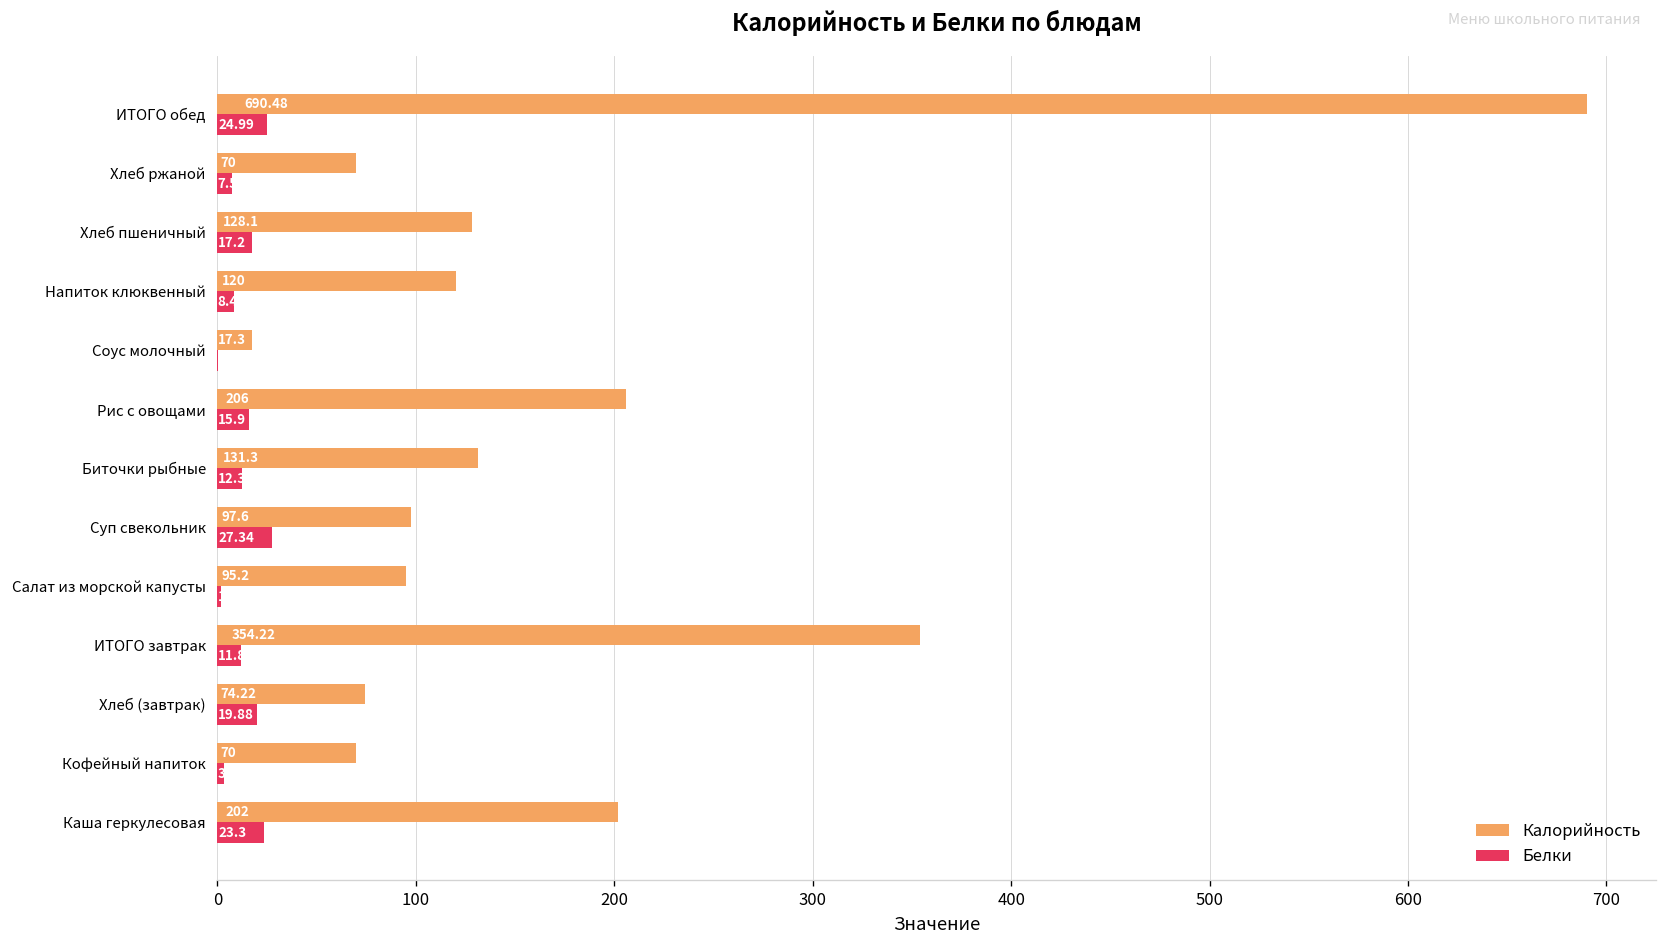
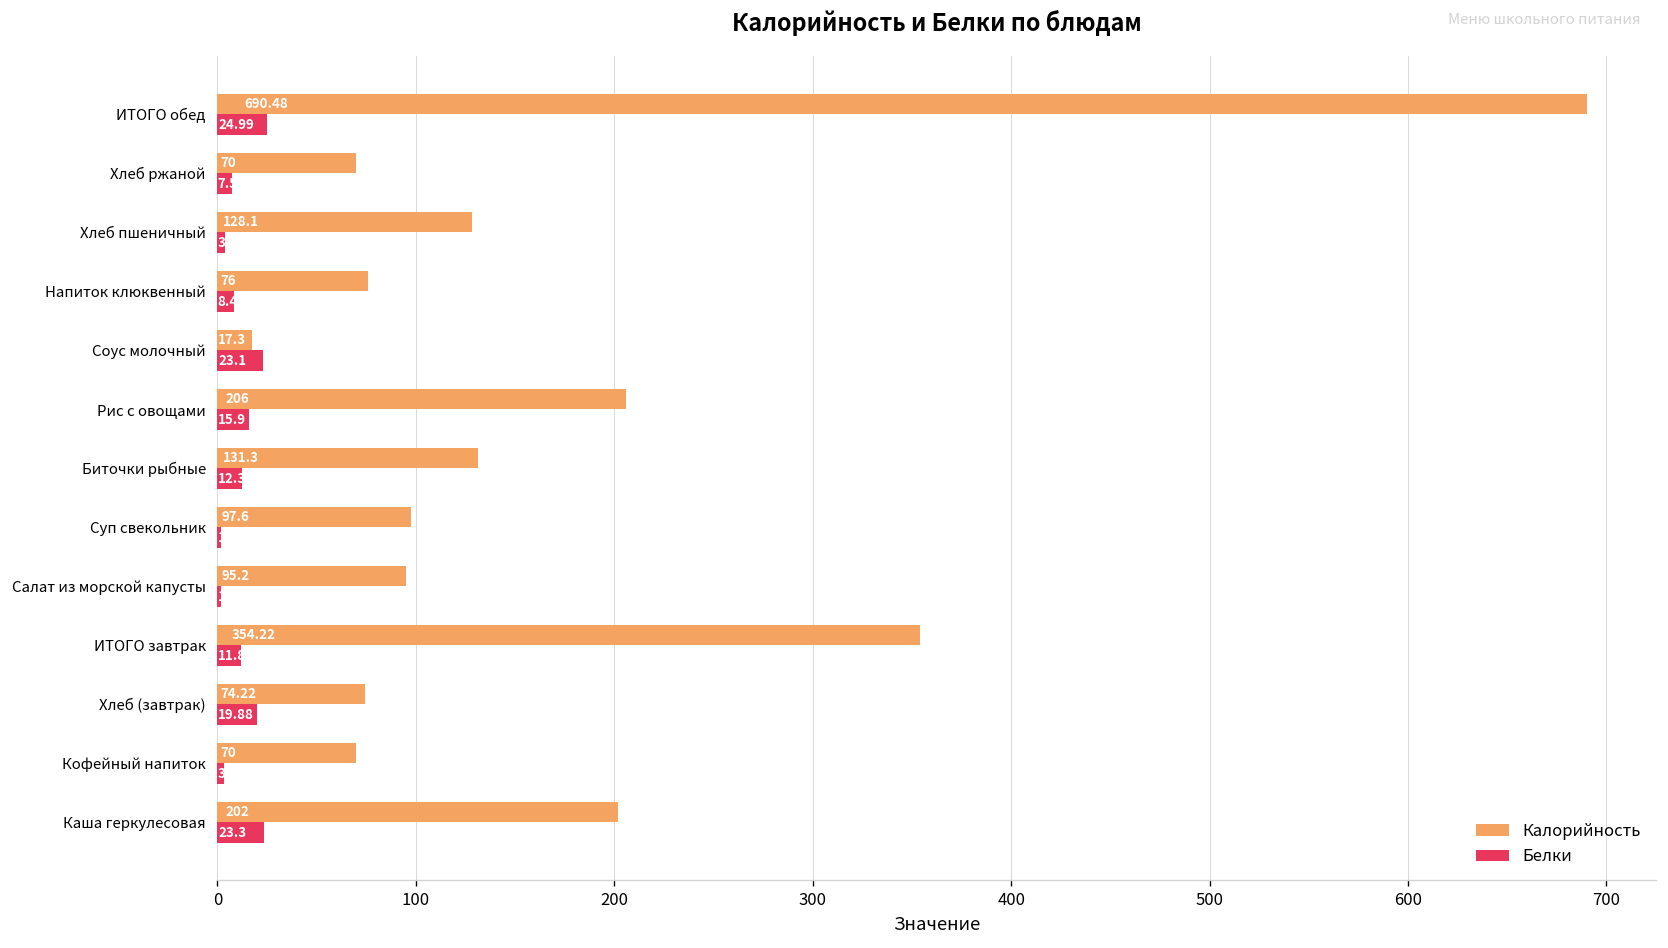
  {
    "Калорийность": {
      "ИТОГО обед": 690.48,
      "Хлеб ржаной": 70,
      "Хлеб пшеничный": 128.1,
-     "Напиток клюквенный": 120,
+     "Напиток клюквенный": 76,
      "Соус молочный": 17.3,
      "Рис с овощами": 206,
      "Биточки рыбные": 131.3,
      "Суп свекольник": 97.6,
      "Салат из морской капусты": 95.2,
      "ИТОГО завтрак": 354.22,
      "Хлеб (завтрак)": 74.22,
      "Кофейный напиток": 70,
      "Каша геркулесовая": 202
    },
    "Белки": {
-     "Хлеб пшеничный": 17,
-     "Соус молочный": 0,
-     "Суп свекольник": 27,
+     "Хлеб пшеничный": 4,
+     "Соус молочный": 23,
+     "Суп свекольник": 2,
      "Салат из морской капусты": 2,
      "Кофейный напиток": 3
    }
  }
